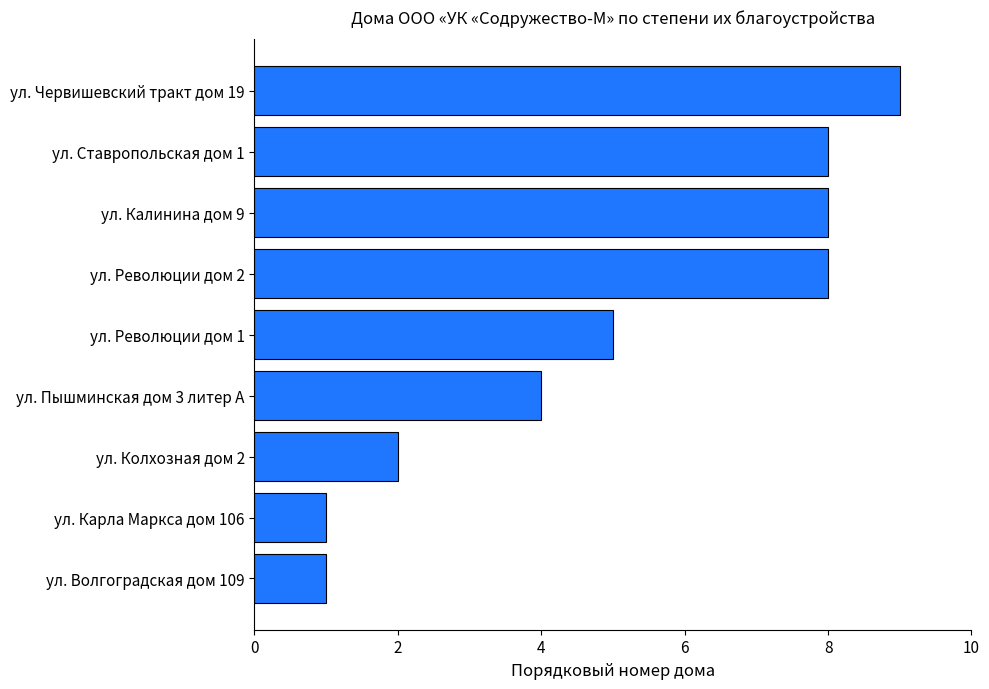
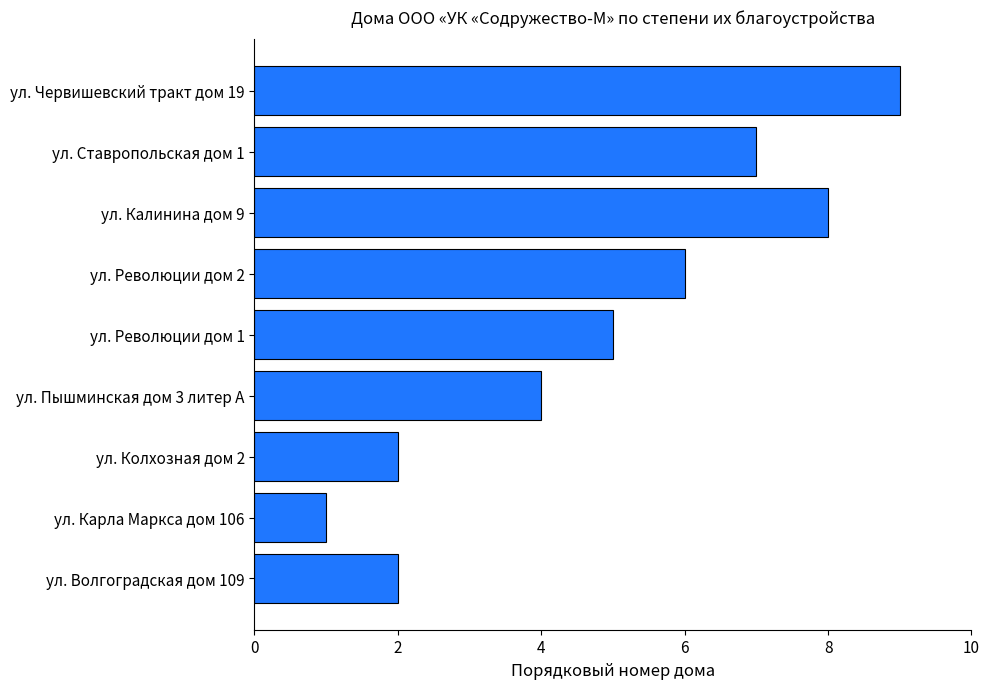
  {
    "ул. Червишевский тракт дом 19": 9,
-   "ул. Ставропольская дом 1": 8,
+   "ул. Ставропольская дом 1": 7,
    "ул. Калинина дом 9": 8,
-   "ул. Революции дом 2": 8,
+   "ул. Революции дом 2": 6,
    "ул. Революции дом 1": 5,
    "ул. Пышминская дом 3 литер А": 4,
    "ул. Колхозная дом 2": 2,
    "ул. Карла Маркса дом 106": 1,
-   "ул. Волгоградская дом 109": 1
+   "ул. Волгоградская дом 109": 2
  }
